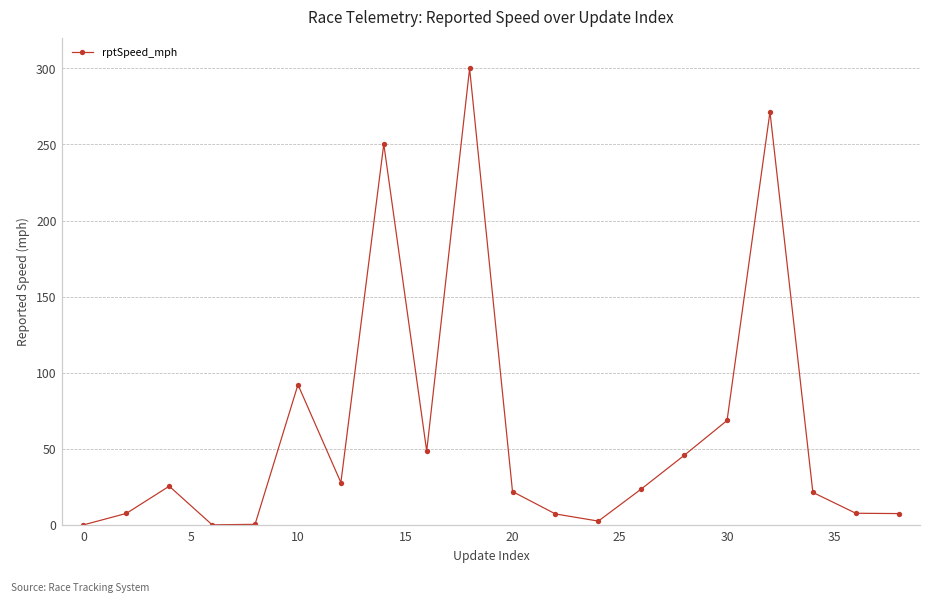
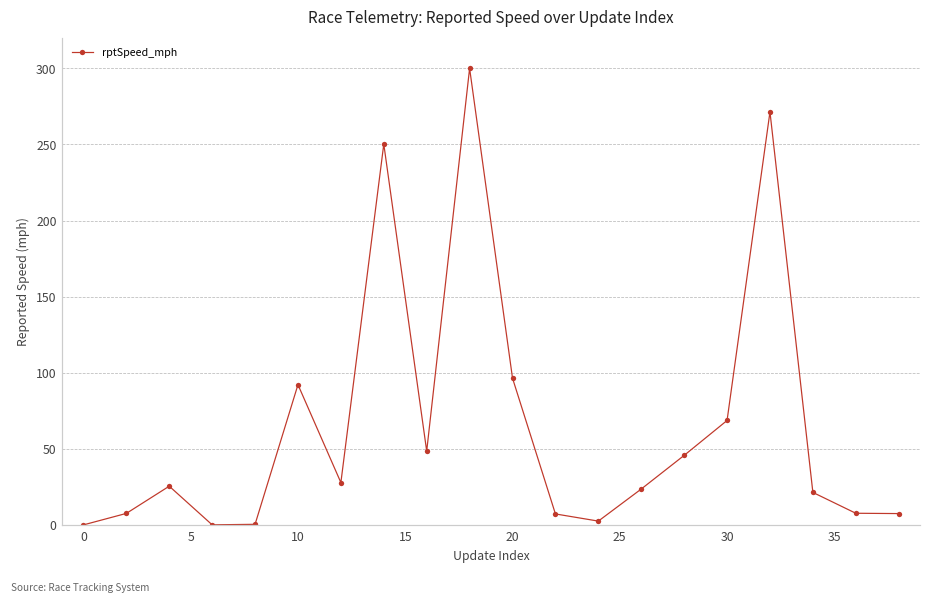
  {
    "0": 0,
    "10": 92,
-   "20": 22,
+   "20": 96,
    "30": 69
  }
